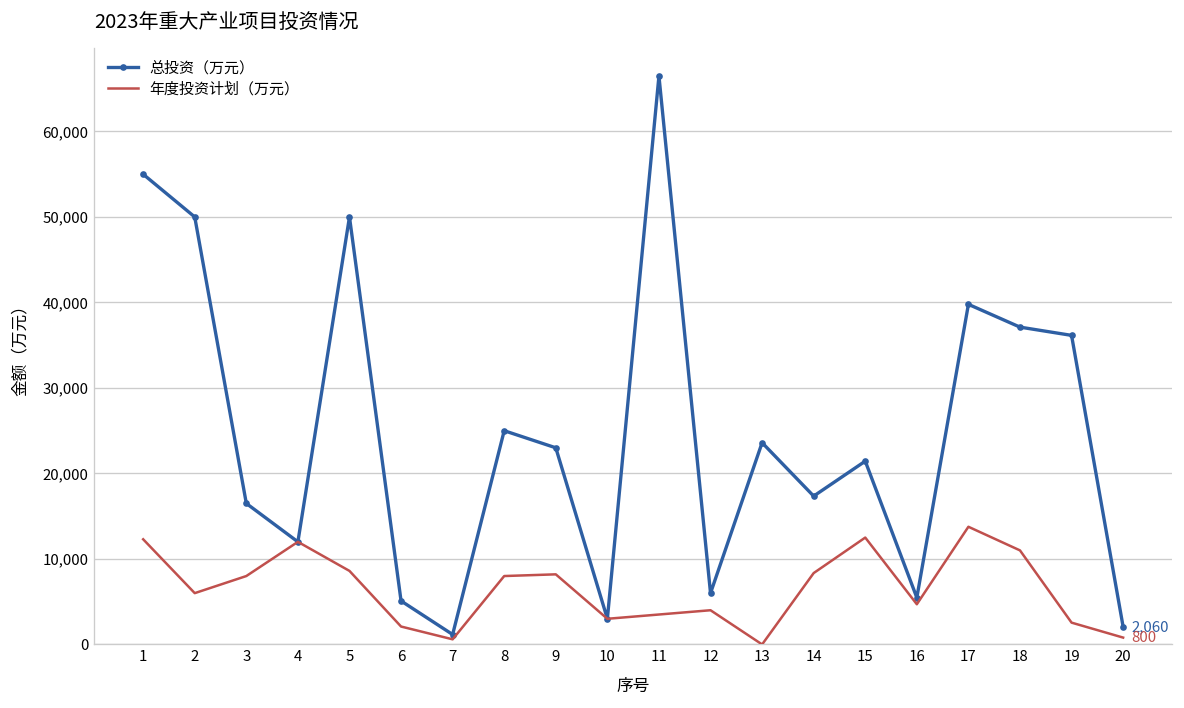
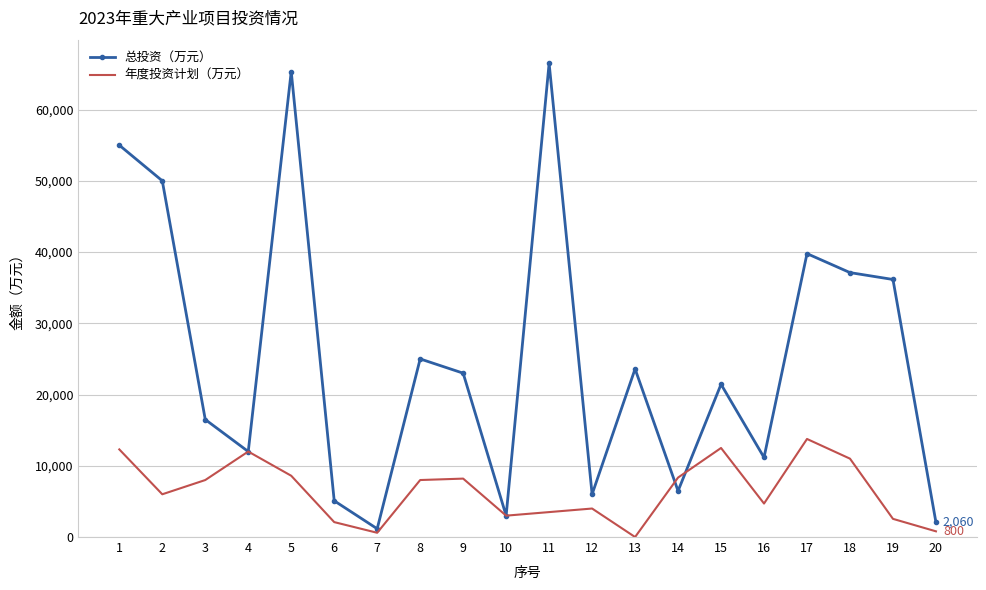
  {
    "总投资（万元）": {
      "1": "55,000",
      "2": "50,000",
      "3": "16,000",
-     "5": "50,000",
+     "5": "65,000",
      "6": "5,000",
      "7": "1,000",
      "8": "25,000",
      "9": "23,000",
      "11": "66,000",
      "12": "6,000",
      "13": "24,000",
-     "14": "17,000",
+     "14": "6,000",
      "15": "21,000",
-     "16": "5,000",
+     "16": "11,000",
      "17": "40,000",
      "18": "37,000",
      "19": "36,000"
    },
    "年度投资计划（万元）": {
      "1": "12,000",
      "2": "6,000",
      "3": "8,000",
      "5": "9,000",
      "6": "2,000",
      "7": "1,000",
      "8": "8,000",
      "9": "8,000",
      "11": "4,000",
      "12": "4,000",
      "13": "0",
      "14": "8,000",
      "15": "13,000",
      "16": "5,000",
      "17": "14,000",
      "18": "11,000",
      "19": "3,000"
    }
  }
